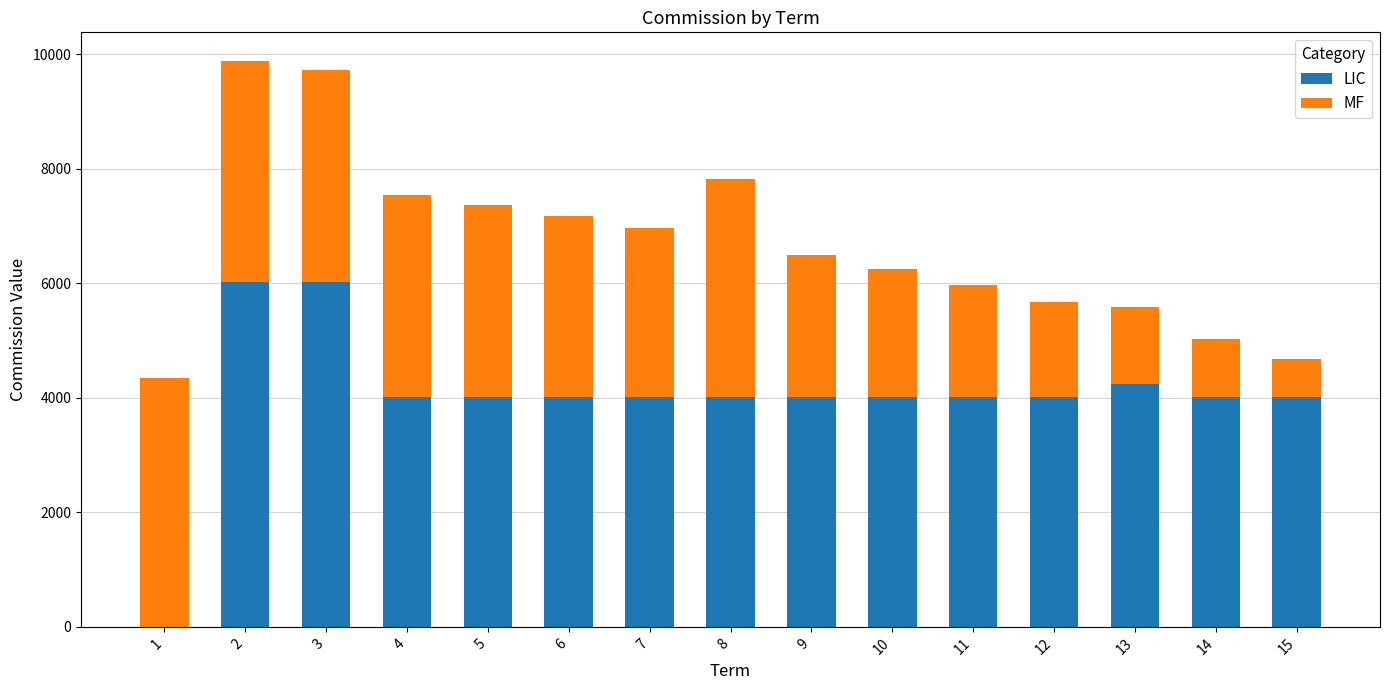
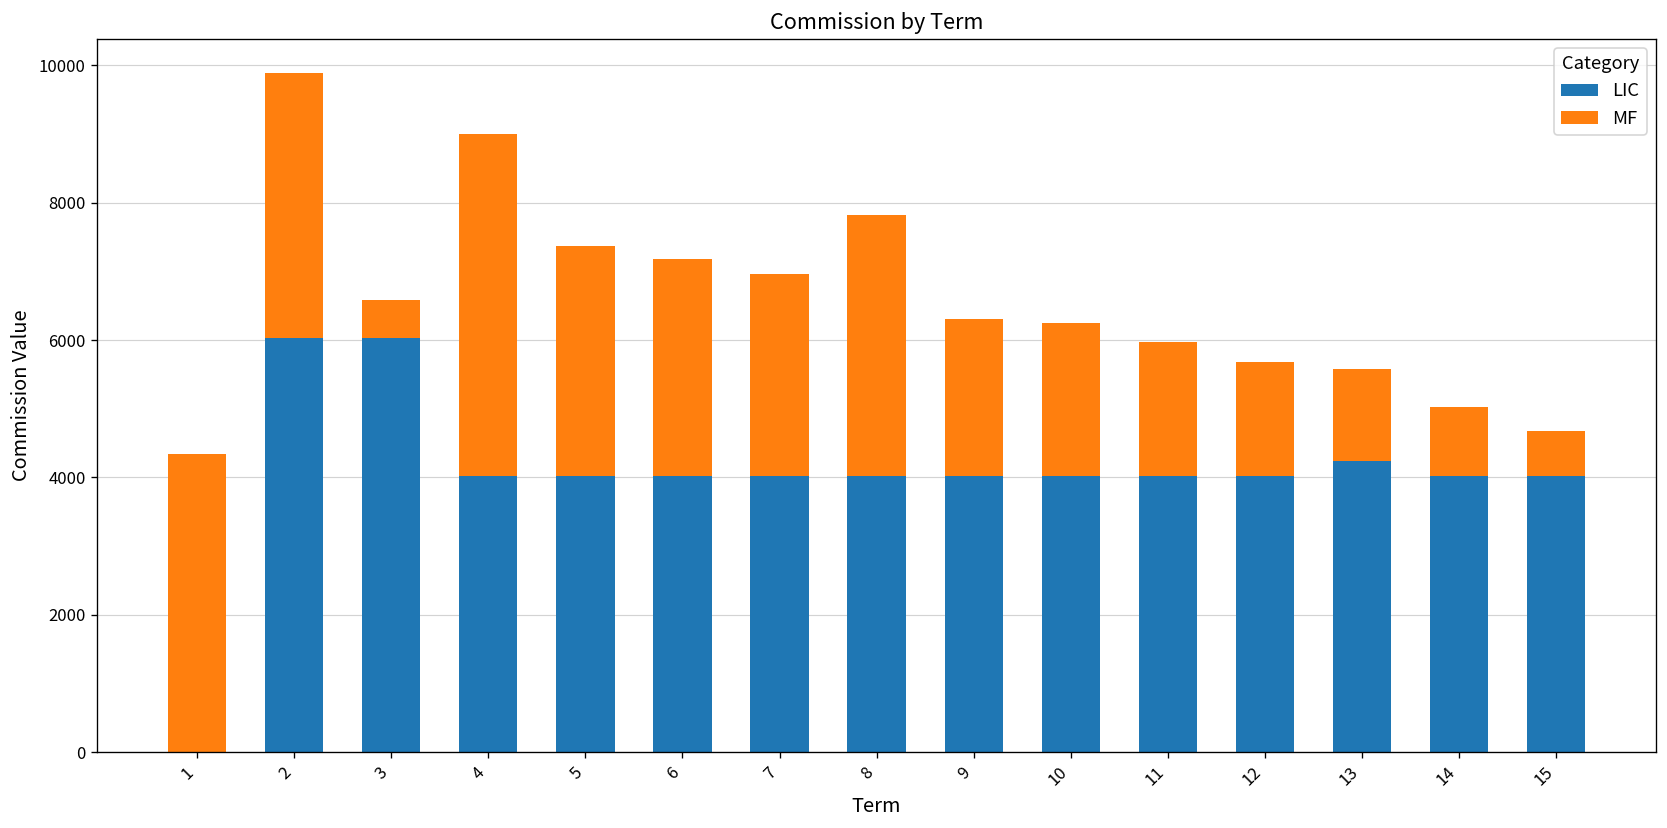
  {
    "LIC": {
      "1": 0,
      "2": 6000,
      "3": 6000,
      "4": 4000,
      "5": 4000,
      "6": 4000,
      "7": 4000,
      "8": 4000,
      "9": 4000,
      "10": 4000,
      "11": 4000,
      "12": 4000,
      "13": 4200,
      "14": 4000,
      "15": 4000
    },
    "MF": {
      "1": 4300,
      "2": 3900,
-     "3": 3700,
-     "4": 3500,
+     "3": 600,
+     "4": 5000,
      "5": 3400,
      "6": 3200,
      "7": 2900,
      "8": 3800,
-     "9": 2500,
+     "9": 2300,
      "10": 2200,
      "11": 2000,
      "12": 1700,
      "13": 1300,
      "14": 1000,
      "15": 700
    }
  }
